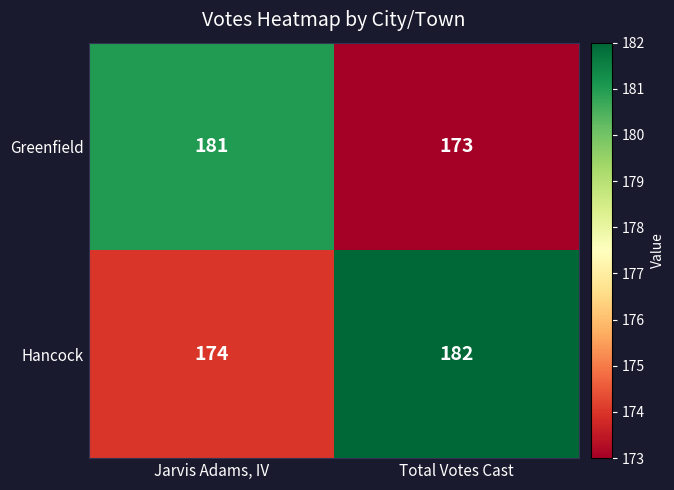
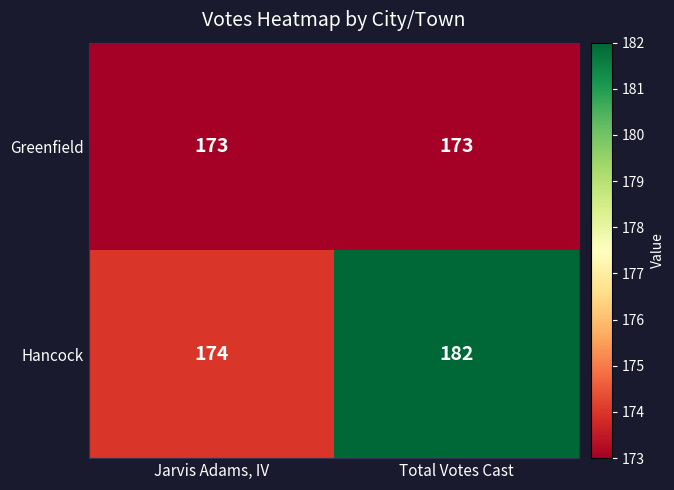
  {
    "Greenfield": {
-     "Jarvis Adams, IV": 181,
+     "Jarvis Adams, IV": 173,
      "Total Votes Cast": 173
    },
    "Hancock": {
      "Jarvis Adams, IV": 174,
      "Total Votes Cast": 182
    }
  }
